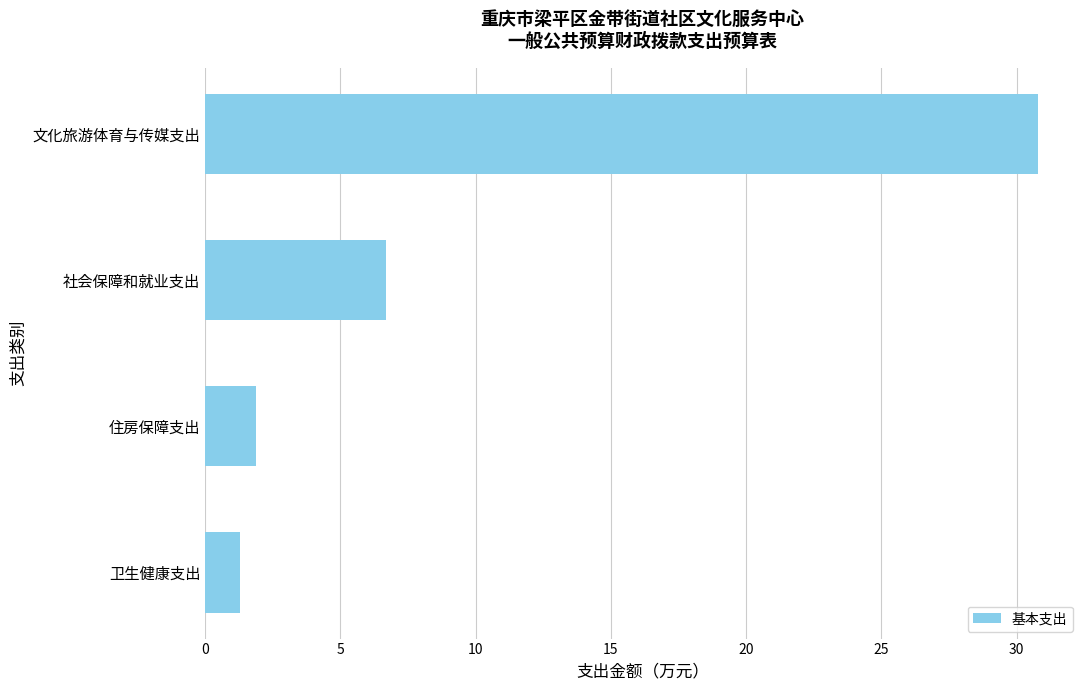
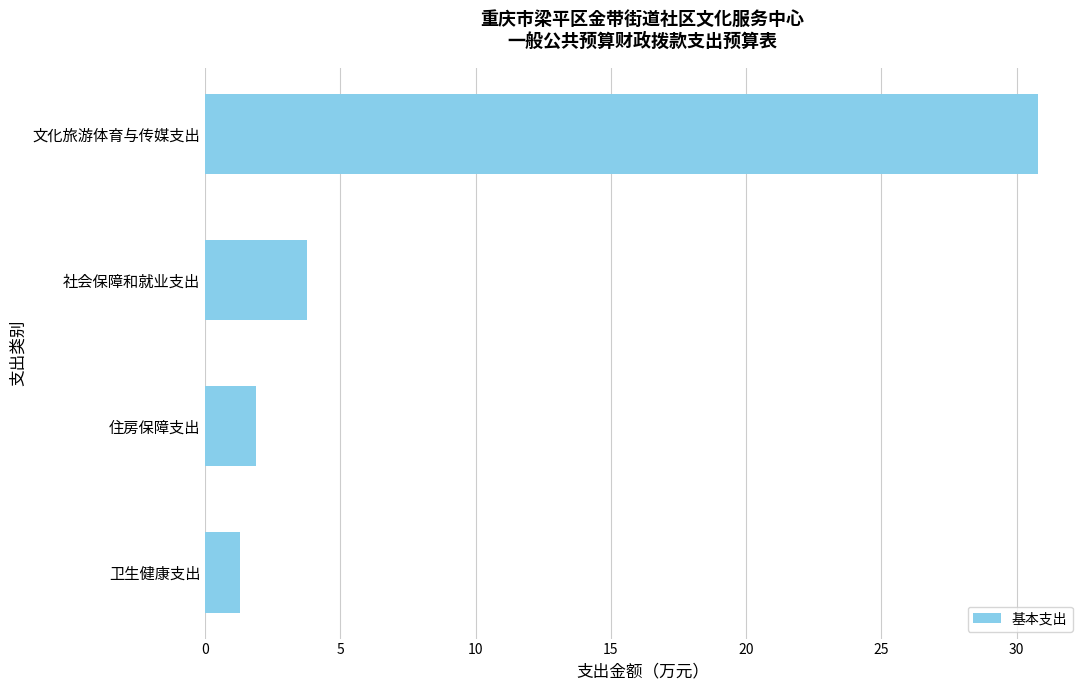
  {
    "文化旅游体育与传媒支出": 30.8,
-   "社会保障和就业支出": 6.7,
+   "社会保障和就业支出": 3.8,
    "住房保障支出": 1.9,
    "卫生健康支出": 1.3
  }
